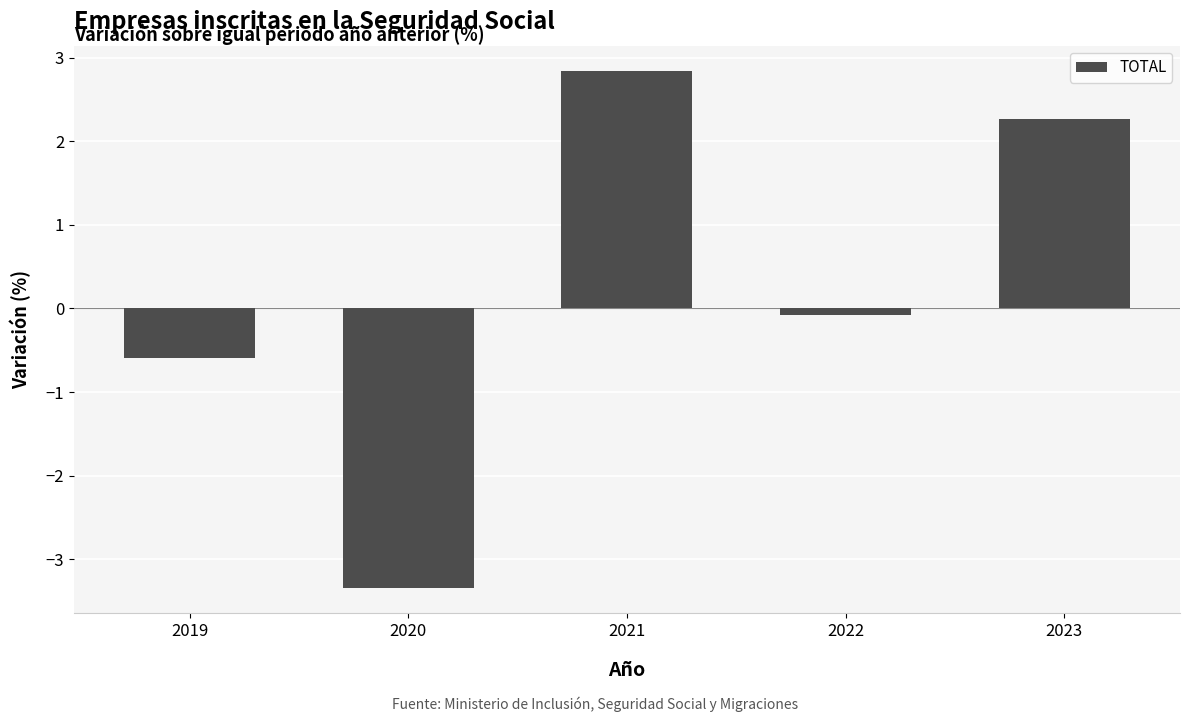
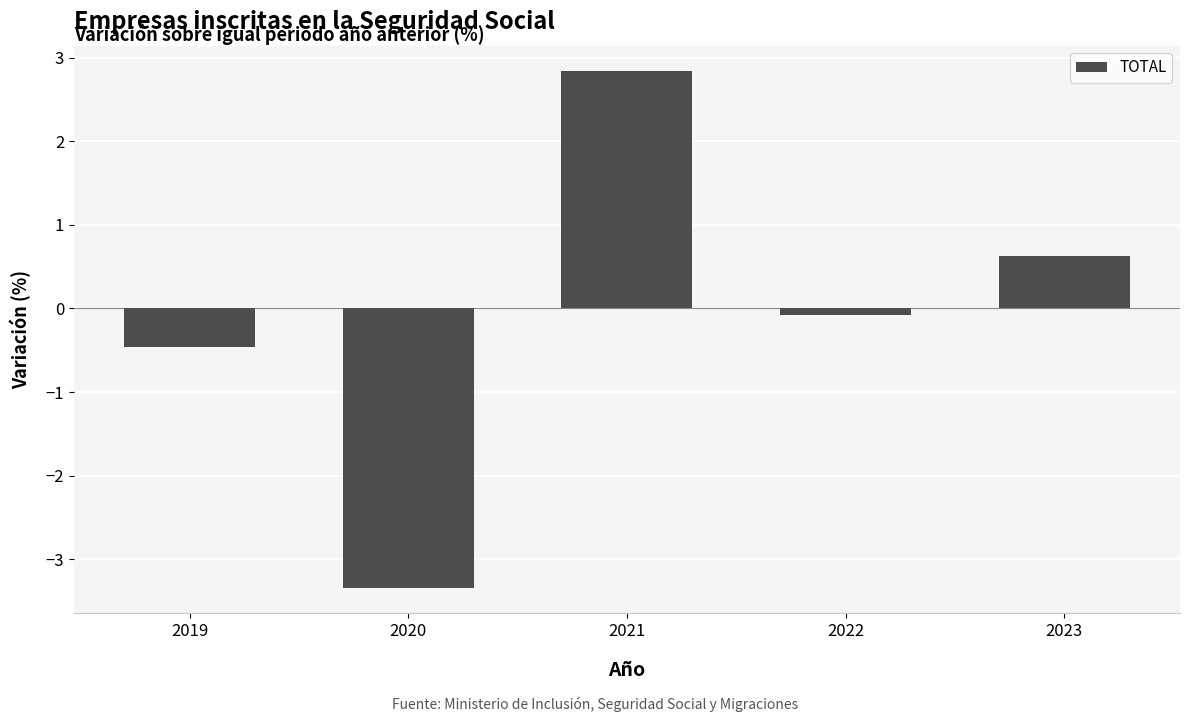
  {
-   "2019": -0.6,
+   "2019": -0.5,
    "2020": -3.3,
    "2021": 2.8,
    "2022": -0.1,
-   "2023": 2.3
+   "2023": 0.6
  }
